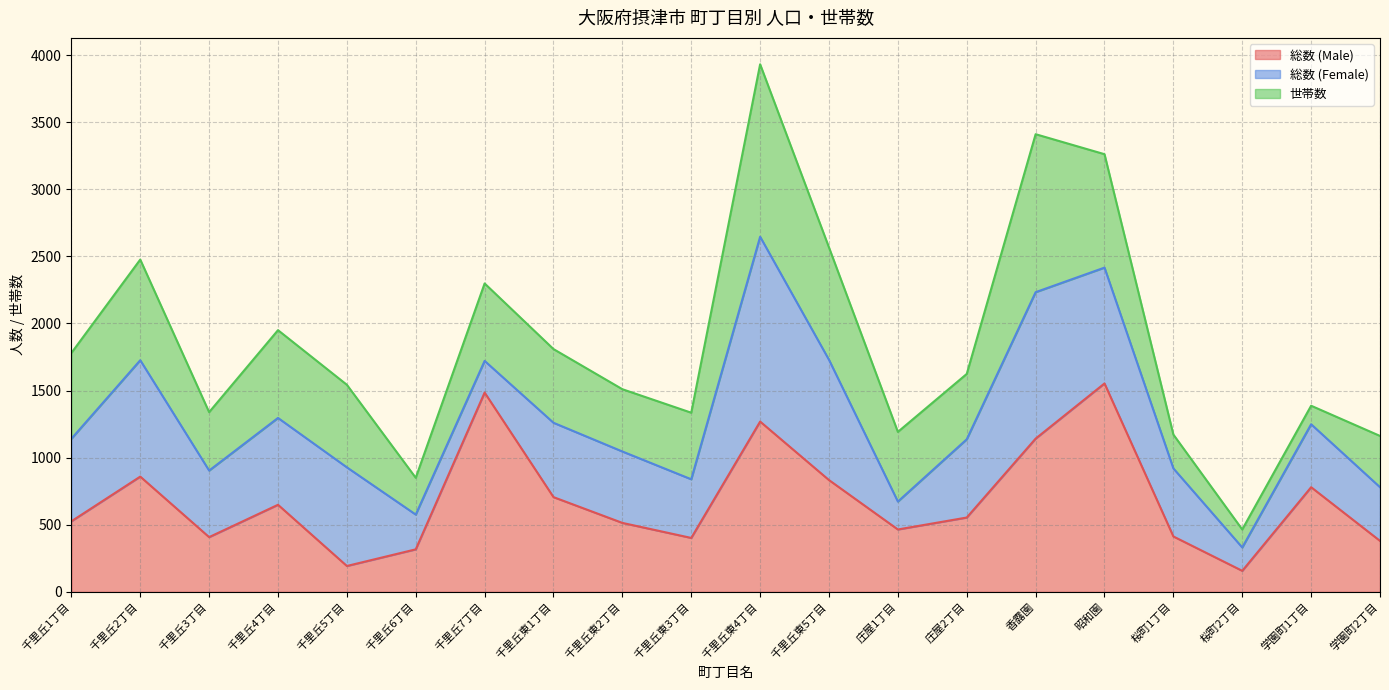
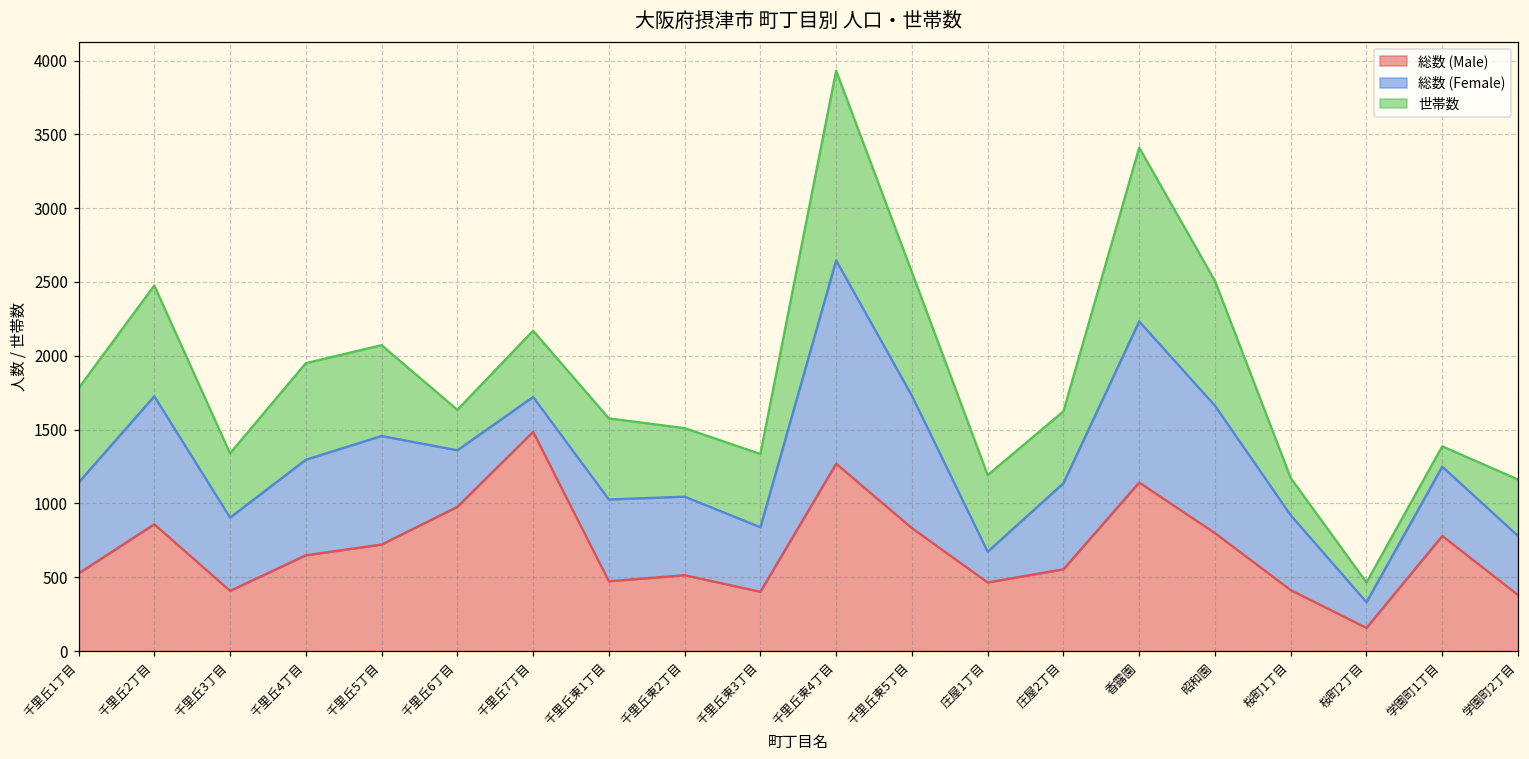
  {
    "総数 (Male)": {
      "千里丘1丁目": 530,
      "千里丘2丁目": 860,
      "千里丘3丁目": 410,
      "千里丘4丁目": 650,
-     "千里丘5丁目": 190,
-     "千里丘6丁目": 320,
+     "千里丘5丁目": 720,
+     "千里丘6丁目": 980,
      "千里丘7丁目": 1490,
-     "千里丘東1丁目": 710,
+     "千里丘東1丁目": 470,
      "千里丘東2丁目": 510,
      "千里丘東3丁目": 400,
      "千里丘東4丁目": 1270,
      "千里丘東5丁目": 830,
      "庄屋1丁目": 470,
      "庄屋2丁目": 550,
      "香露園": 1140,
-     "昭和園": 1550,
+     "昭和園": 800,
      "桜町1丁目": 410,
      "桜町2丁目": 160,
      "学園町1丁目": 780,
      "学園町2丁目": 380
    },
    "総数 (Female)": {
      "千里丘1丁目": 620,
      "千里丘2丁目": 870,
      "千里丘3丁目": 500,
      "千里丘4丁目": 650,
      "千里丘5丁目": 740,
-     "千里丘6丁目": 260,
+     "千里丘6丁目": 380,
      "千里丘7丁目": 240,
      "千里丘東1丁目": 550,
      "千里丘東2丁目": 530,
      "千里丘東3丁目": 440,
      "千里丘東4丁目": 1380,
      "千里丘東5丁目": 900,
      "庄屋1丁目": 210,
      "庄屋2丁目": 580,
      "香露園": 1090,
      "昭和園": 860,
      "桜町1丁目": 510,
      "桜町2丁目": 170,
      "学園町1丁目": 470,
      "学園町2丁目": 400
    },
    "世帯数": {
      "千里丘1丁目": 640,
      "千里丘2丁目": 750,
      "千里丘3丁目": 440,
      "千里丘4丁目": 650,
      "千里丘5丁目": 620,
      "千里丘6丁目": 270,
-     "千里丘7丁目": 580,
+     "千里丘7丁目": 450,
      "千里丘東1丁目": 550,
      "千里丘東2丁目": 460,
      "千里丘東3丁目": 500,
      "千里丘東4丁目": 1290,
      "千里丘東5丁目": 840,
      "庄屋1丁目": 520,
      "庄屋2丁目": 490,
      "香露園": 1180,
      "昭和園": 850,
      "桜町1丁目": 250,
      "桜町2丁目": 130,
      "学園町1丁目": 140,
      "学園町2丁目": 380
    }
  }
